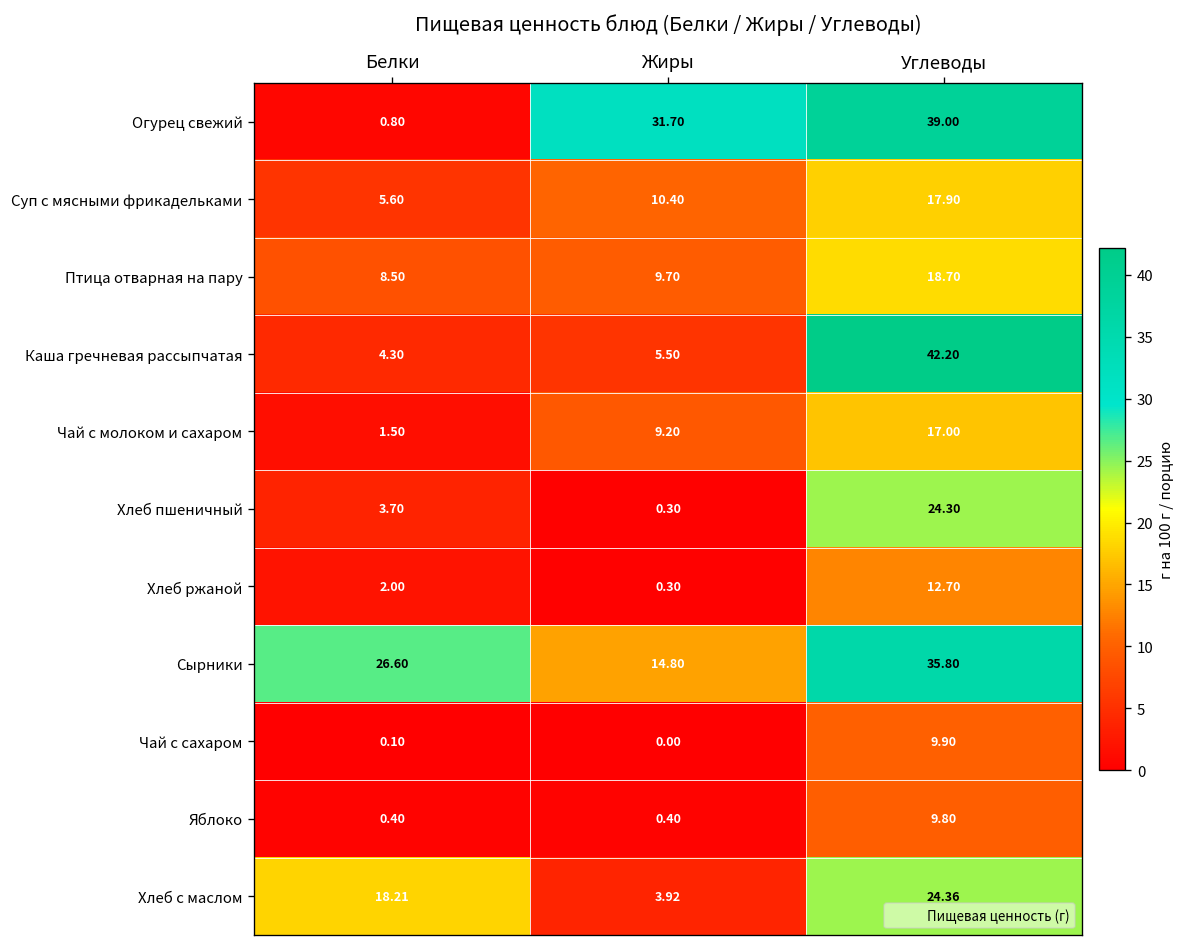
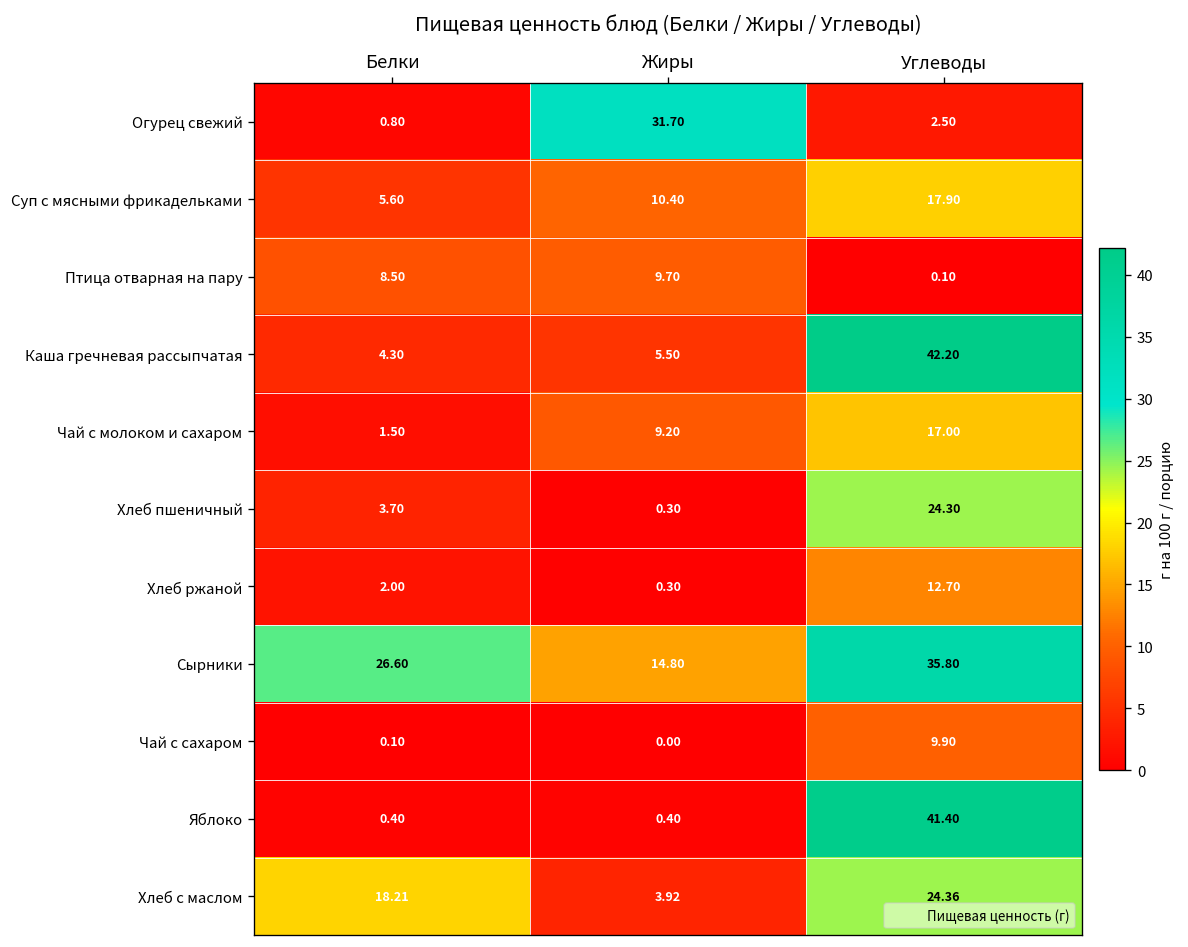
  {
    "Огурец свежий": {
      "Белки": 0.80,
      "Жиры": 31.70,
-     "Углеводы": 39.00
+     "Углеводы": 2.50
    },
    "Суп с мясными фрикадельками": {
      "Белки": 5.60,
      "Жиры": 10.40,
      "Углеводы": 17.90
    },
    "Птица отварная на пару": {
      "Белки": 8.50,
      "Жиры": 9.70,
-     "Углеводы": 18.70
+     "Углеводы": 0.10
    },
    "Каша гречневая рассыпчатая": {
      "Белки": 4.30,
      "Жиры": 5.50,
      "Углеводы": 42.20
    },
    "Чай с молоком и сахаром": {
      "Белки": 1.50,
      "Жиры": 9.20,
      "Углеводы": 17.00
    },
    "Хлеб пшеничный": {
      "Белки": 3.70,
      "Жиры": 0.30,
      "Углеводы": 24.30
    },
    "Хлеб ржаной": {
      "Белки": 2.00,
      "Жиры": 0.30,
      "Углеводы": 12.70
    },
    "Сырники": {
      "Белки": 26.60,
      "Жиры": 14.80,
      "Углеводы": 35.80
    },
    "Чай с сахаром": {
      "Белки": 0.10,
      "Жиры": 0.00,
      "Углеводы": 9.90
    },
    "Яблоко": {
      "Белки": 0.40,
      "Жиры": 0.40,
-     "Углеводы": 9.80
+     "Углеводы": 41.40
    },
    "Хлеб с маслом": {
      "Белки": 18.21,
      "Жиры": 3.92,
      "Углеводы": 24.36
    }
  }
